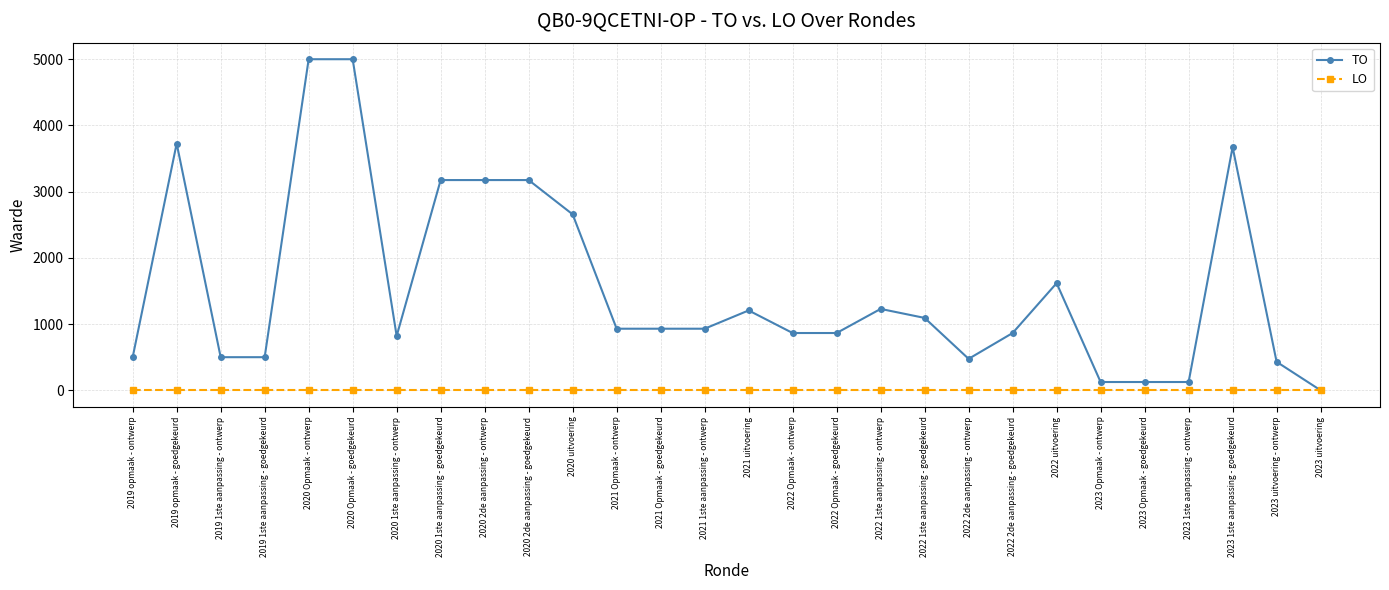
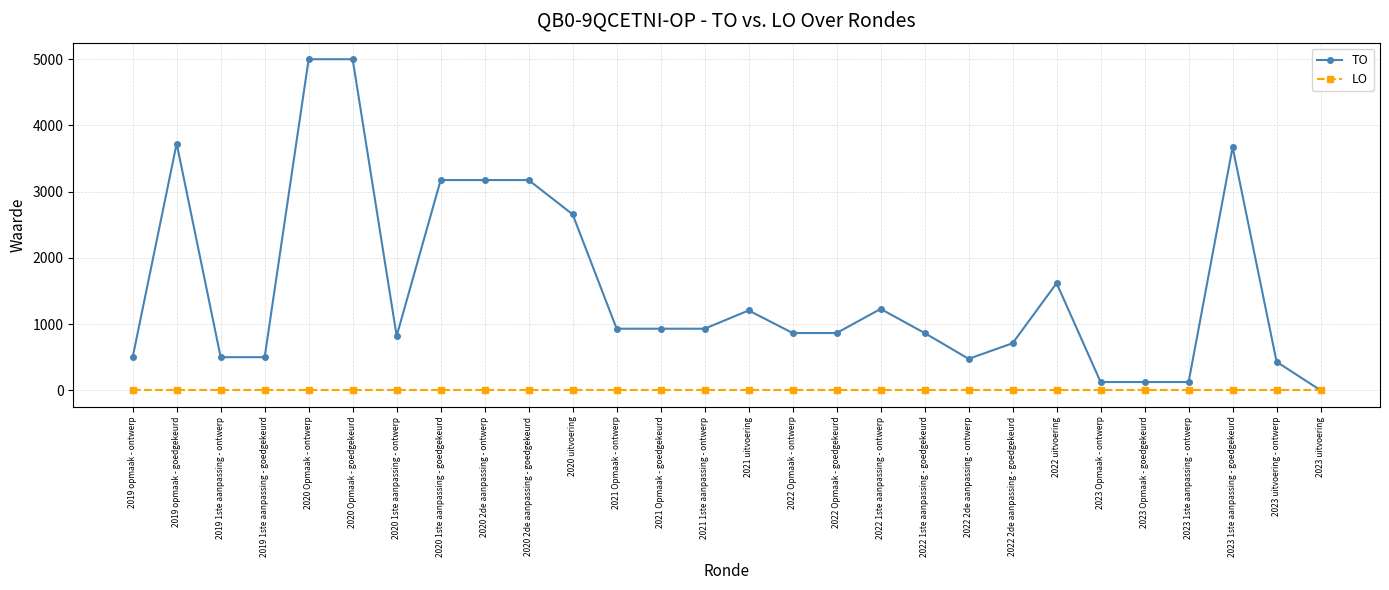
  {
    "TO": {
      "2019 opmaak - ontwerp": 500,
      "2019 opmaak - goedgekeurd": 3700,
      "2019 1ste aanpassing - ontwerp": 500,
      "2019 1ste aanpassing - goedgekeurd": 500,
      "2020 Opmaak - ontwerp": 5000,
      "2020 Opmaak - goedgekeurd": 5000,
      "2020 1ste aanpassing - ontwerp": 800,
      "2020 1ste aanpassing - goedgekeurd": 3200,
      "2020 2de aanpassing - ontwerp": 3200,
      "2020 2de aanpassing - goedgekeurd": 3200,
      "2020 uitvoering": 2700,
      "2021 Opmaak - ontwerp": 900,
      "2021 Opmaak - goedgekeurd": 900,
      "2021 1ste aanpassing - ontwerp": 900,
      "2021 uitvoering": 1200,
      "2022 Opmaak - ontwerp": 900,
      "2022 Opmaak - goedgekeurd": 900,
      "2022 1ste aanpassing - ontwerp": 1200,
-     "2022 1ste aanpassing - goedgekeurd": 1100,
+     "2022 1ste aanpassing - goedgekeurd": 900,
      "2022 2de aanpassing - ontwerp": 500,
-     "2022 2de aanpassing - goedgekeurd": 900,
+     "2022 2de aanpassing - goedgekeurd": 700,
      "2022 uitvoering": 1600,
      "2023 Opmaak - ontwerp": 100,
      "2023 Opmaak - goedgekeurd": 100,
      "2023 1ste aanpassing - ontwerp": 100,
      "2023 1ste aanpassing - goedgekeurd": 3700,
      "2023 uitvoering - ontwerp": 400
    },
    "LO": {
      "2019 opmaak - ontwerp": 0,
      "2019 opmaak - goedgekeurd": 0,
      "2019 1ste aanpassing - ontwerp": 0,
      "2019 1ste aanpassing - goedgekeurd": 0,
      "2020 Opmaak - ontwerp": 0,
      "2020 Opmaak - goedgekeurd": 0,
      "2020 1ste aanpassing - ontwerp": 0,
      "2020 1ste aanpassing - goedgekeurd": 0,
      "2020 2de aanpassing - ontwerp": 0,
      "2020 2de aanpassing - goedgekeurd": 0,
      "2020 uitvoering": 0,
      "2021 Opmaak - ontwerp": 0,
      "2021 Opmaak - goedgekeurd": 0,
      "2021 1ste aanpassing - ontwerp": 0,
      "2021 uitvoering": 0,
      "2022 Opmaak - ontwerp": 0,
      "2022 Opmaak - goedgekeurd": 0,
      "2022 1ste aanpassing - ontwerp": 0,
      "2022 1ste aanpassing - goedgekeurd": 0,
      "2022 2de aanpassing - ontwerp": 0,
      "2022 2de aanpassing - goedgekeurd": 0,
      "2022 uitvoering": 0,
      "2023 Opmaak - ontwerp": 0,
      "2023 Opmaak - goedgekeurd": 0,
      "2023 1ste aanpassing - ontwerp": 0,
      "2023 1ste aanpassing - goedgekeurd": 0,
      "2023 uitvoering - ontwerp": 0
    }
  }
